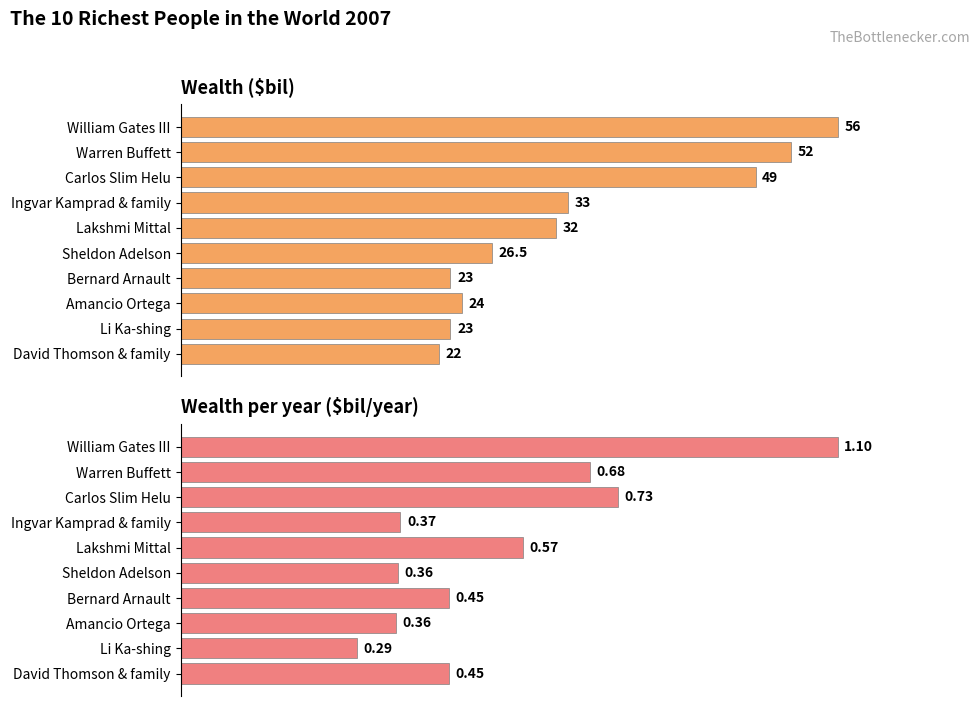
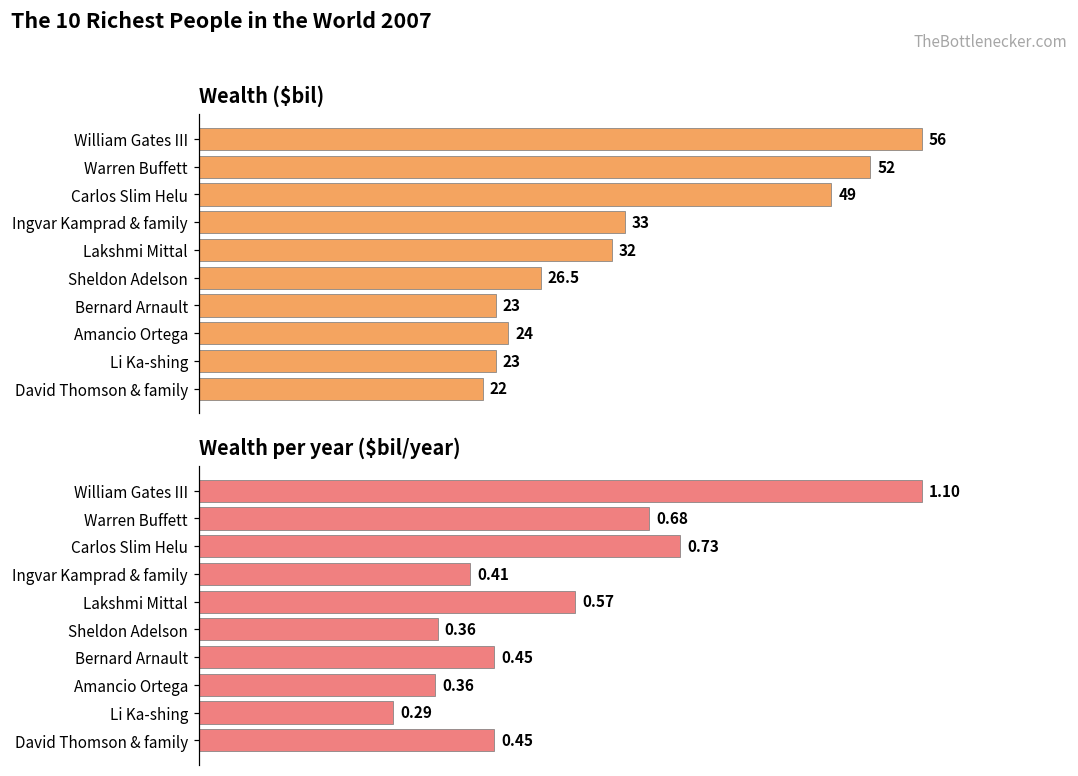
  {
    "Wealth per year ($bil/year)": {
-     "Ingvar Kamprad & family": 0.37
+     "Ingvar Kamprad & family": 0.41
    }
  }
